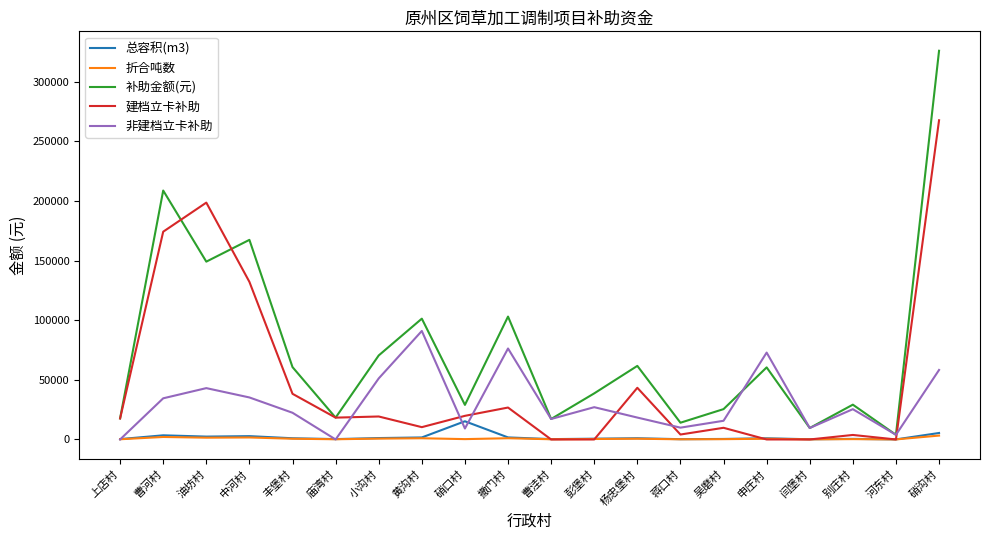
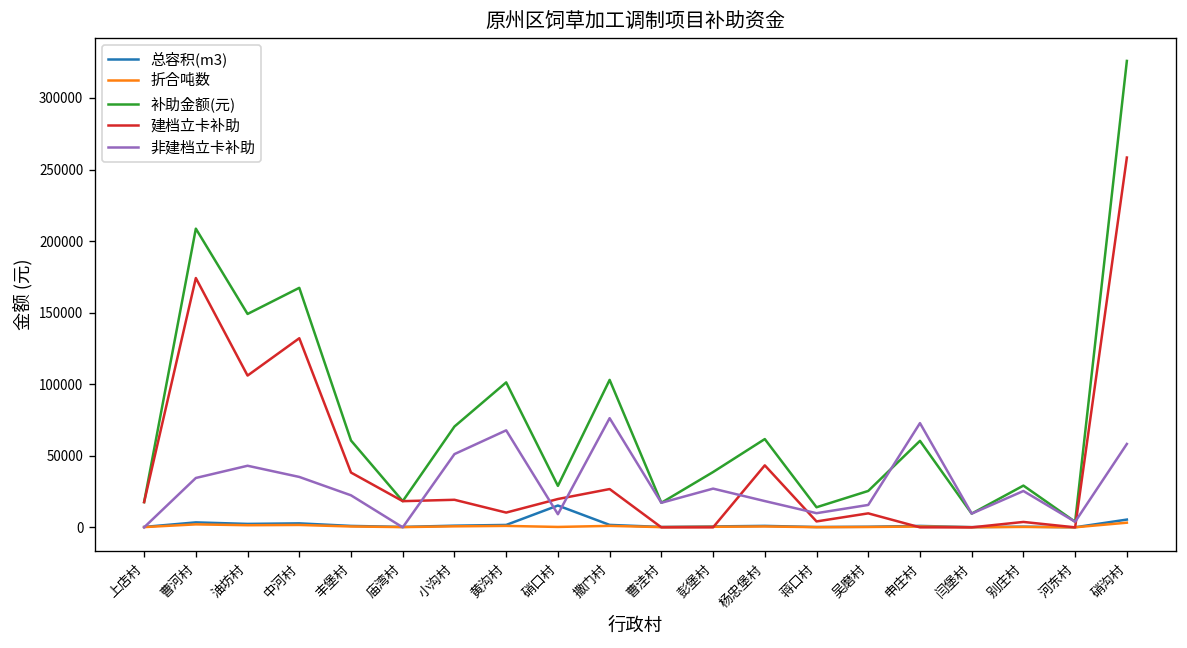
  {
    "总容积(m3)": {
      "硝口村": 15000,
      "硝沟村": 5000
    },
    "折合吨数": {
      "硝口村": 0,
      "硝沟村": 3000
    },
    "补助金额(元)": {
      "曹河村": 209000,
      "油坊村": 149000,
      "中河村": 167000,
      "丰堡村": 61000,
      "小沟村": 70000,
      "黄沟村": 101000,
      "硝口村": 29000,
      "撒门村": 103000,
      "彭堡村": 39000,
      "杨忠堡村": 62000,
      "蒋口村": 14000,
      "吴磨村": 25000,
      "申庄村": 60000,
      "别庄村": 29000,
      "硝沟村": 326000
    },
    "建档立卡补助": {
      "曹河村": 174000,
-     "油坊村": 199000,
+     "油坊村": 106000,
      "中河村": 132000,
      "丰堡村": 38000,
      "小沟村": 19000,
      "黄沟村": 10000,
      "硝口村": 20000,
      "撒门村": 27000,
      "杨忠堡村": 43000,
      "蒋口村": 4000,
      "吴磨村": 10000,
      "别庄村": 4000,
-     "硝沟村": 268000
+     "硝沟村": 258000
    },
    "非建档立卡补助": {
      "曹河村": 35000,
      "油坊村": 43000,
      "中河村": 35000,
      "丰堡村": 22000,
      "小沟村": 51000,
-     "黄沟村": 91000,
+     "黄沟村": 68000,
      "硝口村": 9000,
      "撒门村": 76000,
      "彭堡村": 27000,
      "杨忠堡村": 18000,
      "蒋口村": 10000,
      "吴磨村": 16000,
      "申庄村": 73000,
      "别庄村": 25000,
      "硝沟村": 58000
    }
  }
